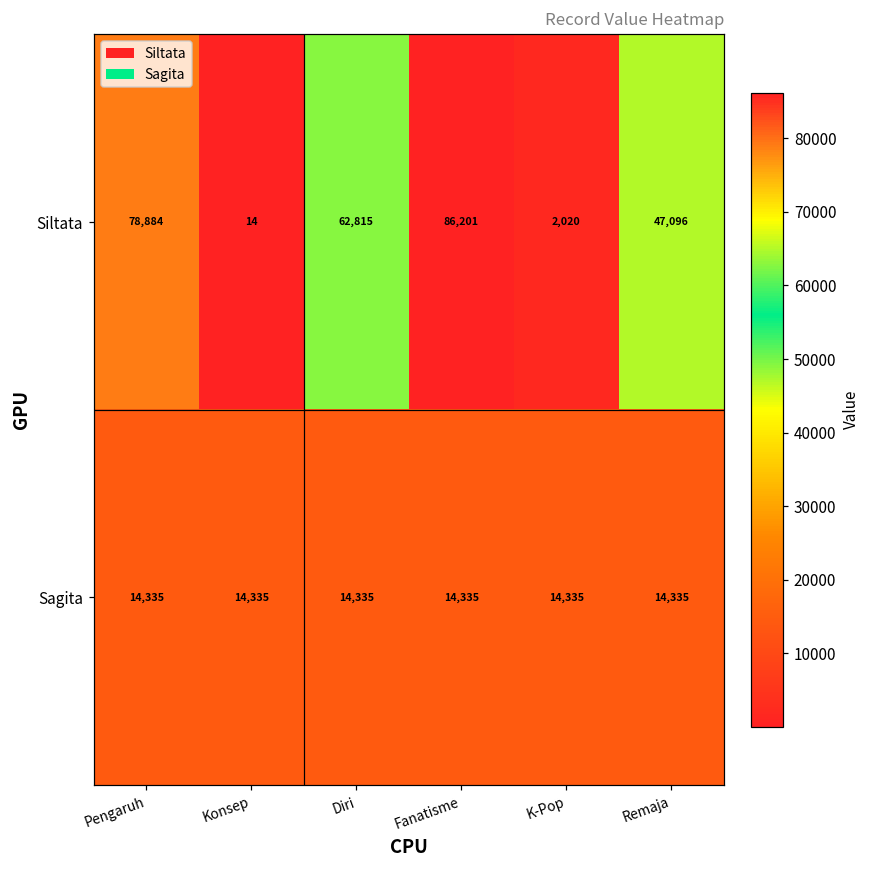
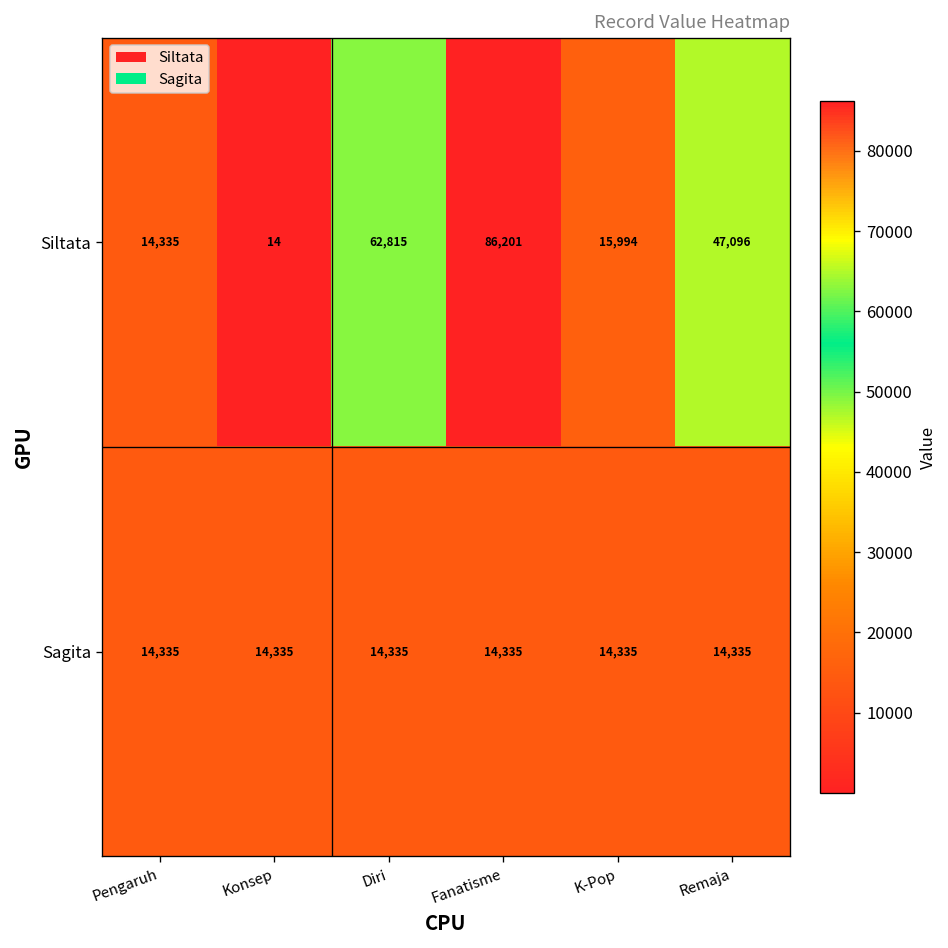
  {
    "Siltata": {
-     "Pengaruh": "78,884",
+     "Pengaruh": "14,335",
      "Konsep": "14",
      "Diri": "62,815",
      "Fanatisme": "86,201",
-     "K-Pop": "2,020",
+     "K-Pop": "15,994",
      "Remaja": "47,096"
    },
    "Sagita": {
      "Pengaruh": "14,335",
      "Konsep": "14,335",
      "Diri": "14,335",
      "Fanatisme": "14,335",
      "K-Pop": "14,335",
      "Remaja": "14,335"
    }
  }
